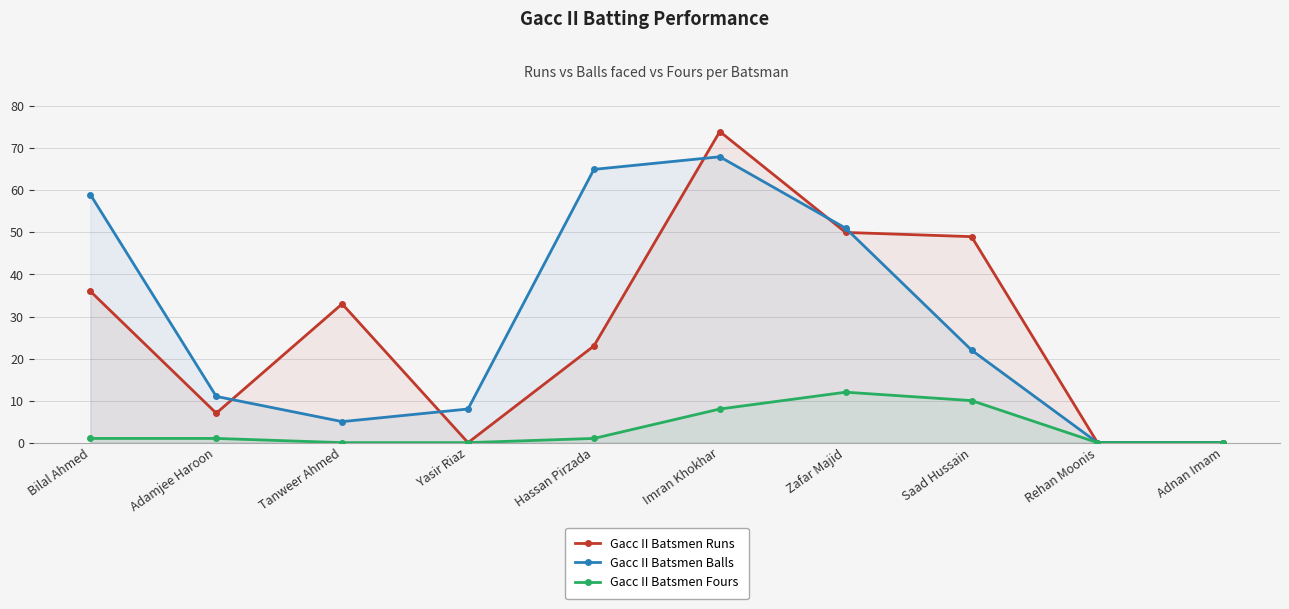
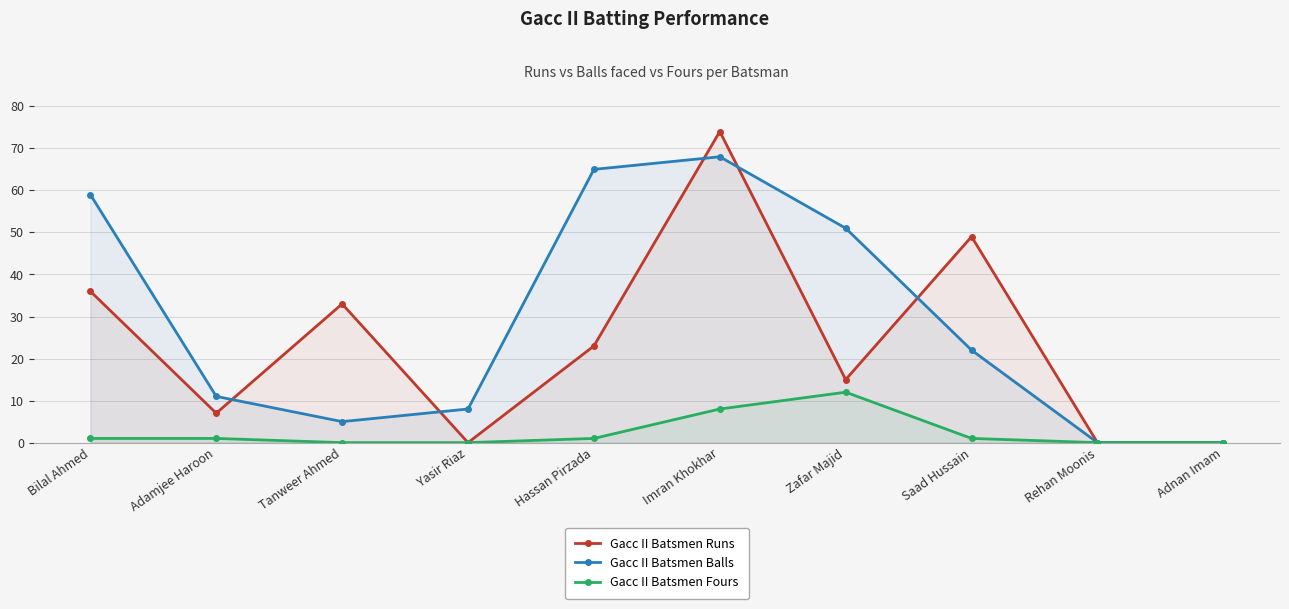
  {
    "Gacc II Batsmen Runs": {
      "Bilal Ahmed": 36,
      "Adamjee Haroon": 7,
      "Tanweer Ahmed": 33,
      "Hassan Pirzada": 23,
      "Imran Khokhar": 74,
-     "Zafar Majid": 50,
+     "Zafar Majid": 15,
      "Saad Hussain": 49
    },
    "Gacc II Batsmen Balls": {
      "Bilal Ahmed": 59,
      "Adamjee Haroon": 11,
      "Tanweer Ahmed": 5,
      "Yasir Riaz": 8,
      "Hassan Pirzada": 65,
      "Imran Khokhar": 68,
      "Zafar Majid": 51,
      "Saad Hussain": 22
    },
    "Gacc II Batsmen Fours": {
      "Bilal Ahmed": 1,
      "Adamjee Haroon": 1,
      "Tanweer Ahmed": 0,
      "Hassan Pirzada": 1,
      "Imran Khokhar": 8,
      "Zafar Majid": 12,
-     "Saad Hussain": 10
+     "Saad Hussain": 1
    }
  }
